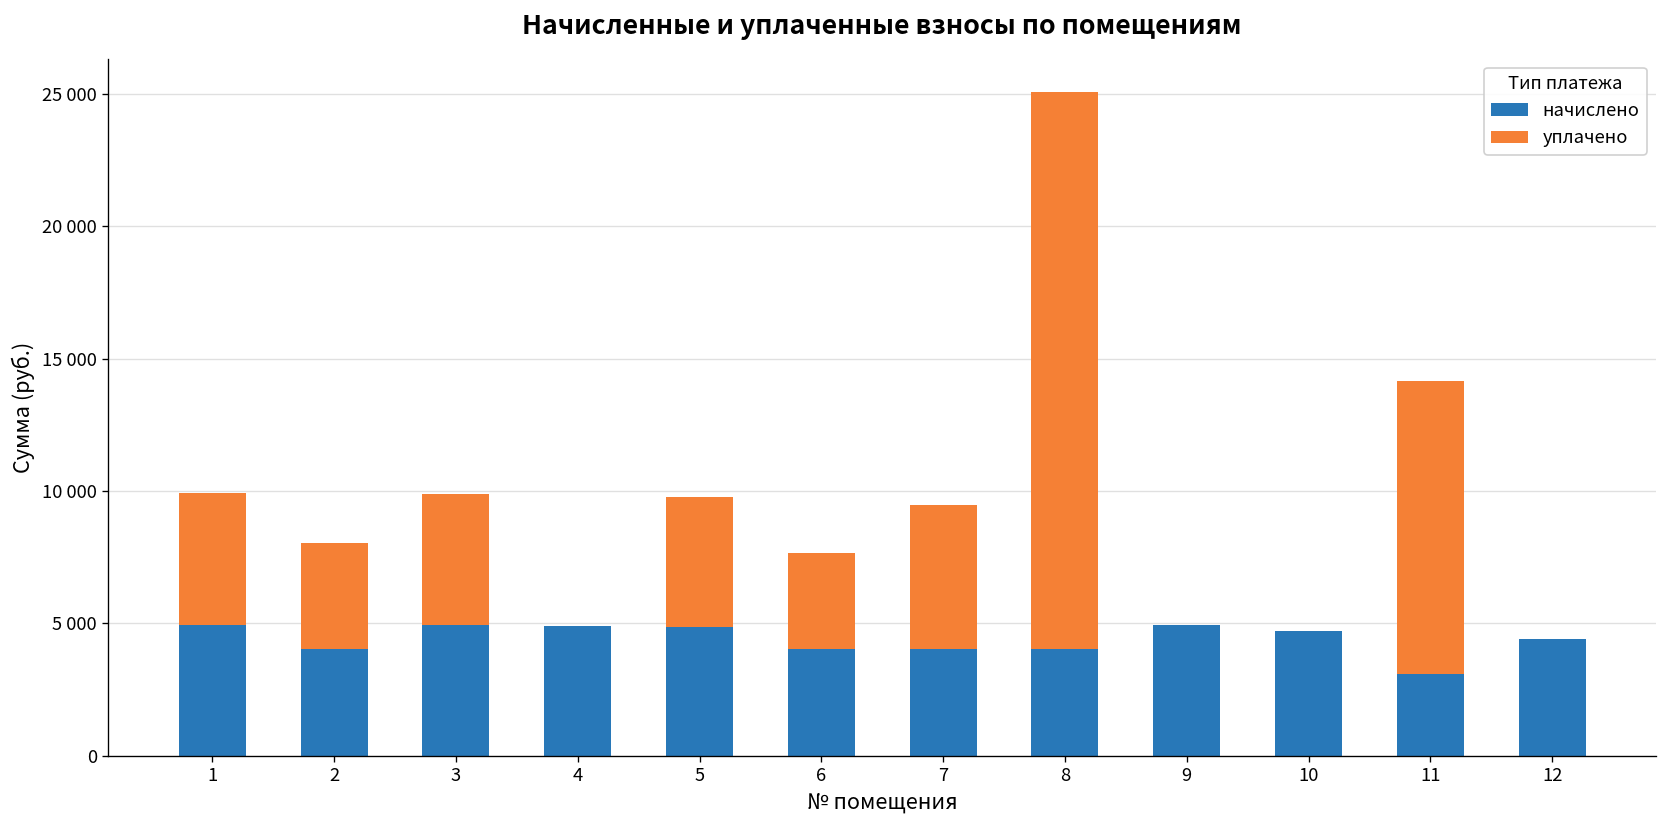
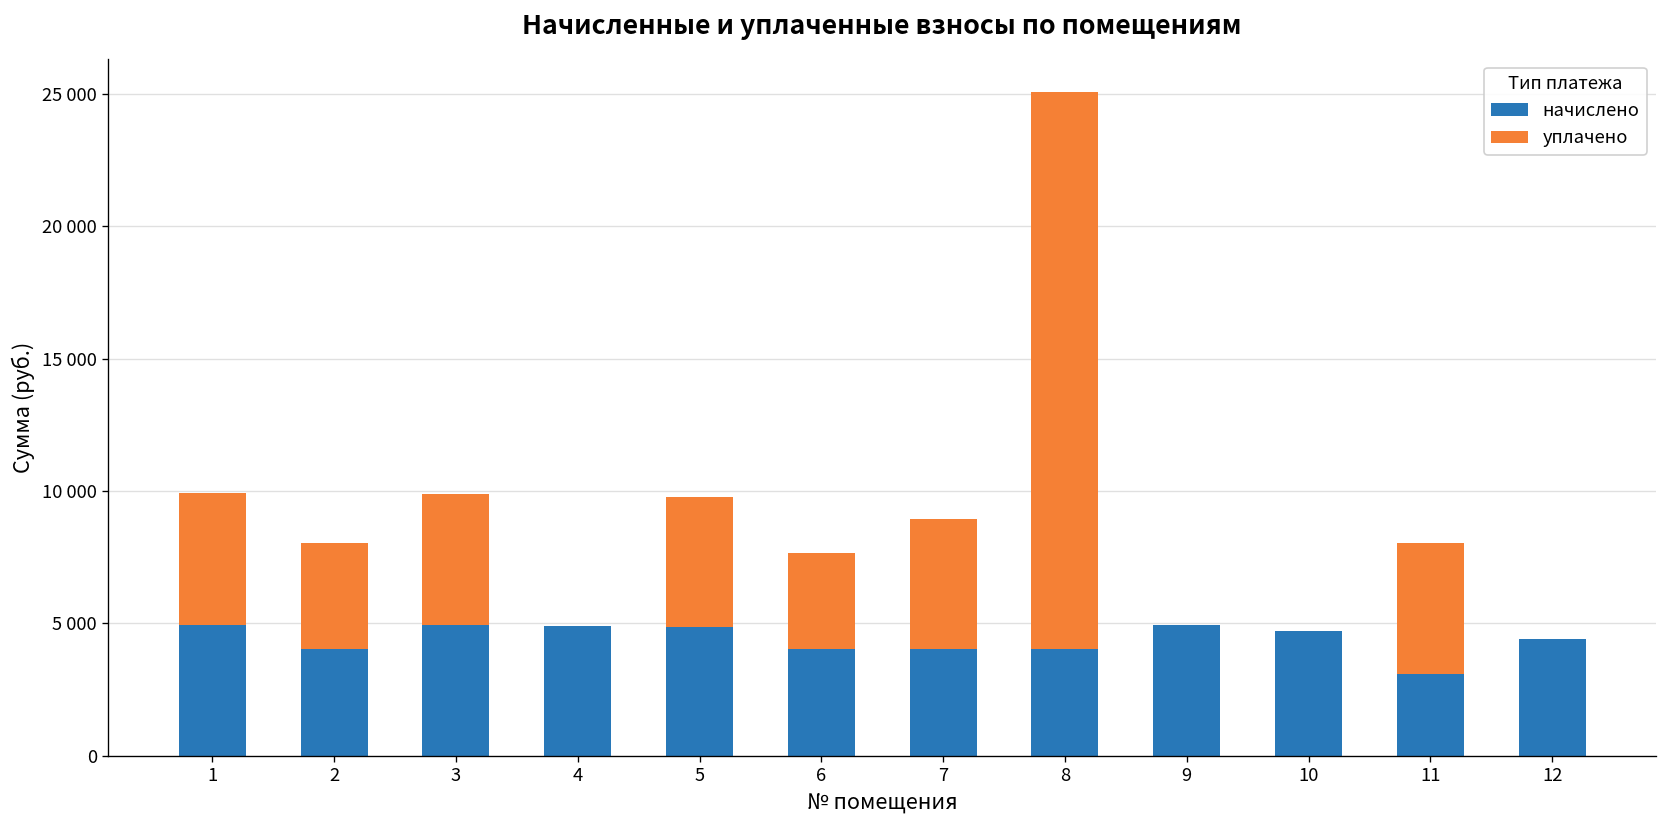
  {
    "начислено": {
      "1": 5000,
      "2": 4000,
      "3": 4900,
      "4": 4900,
      "5": 4900,
      "6": 4000,
      "7": 4000,
      "8": 4000,
      "9": 5000,
      "10": 4700,
      "11": 3100,
      "12": 4400
    },
    "уплачено": {
      "1": 5000,
      "2": 4000,
      "3": 4900,
      "4": 0,
      "5": 4900,
      "6": 3600,
-     "7": 5500,
+     "7": 4900,
      "8": 21100,
      "9": 0,
      "10": 0,
-     "11": 11100,
+     "11": 5000,
      "12": 0
    }
  }
